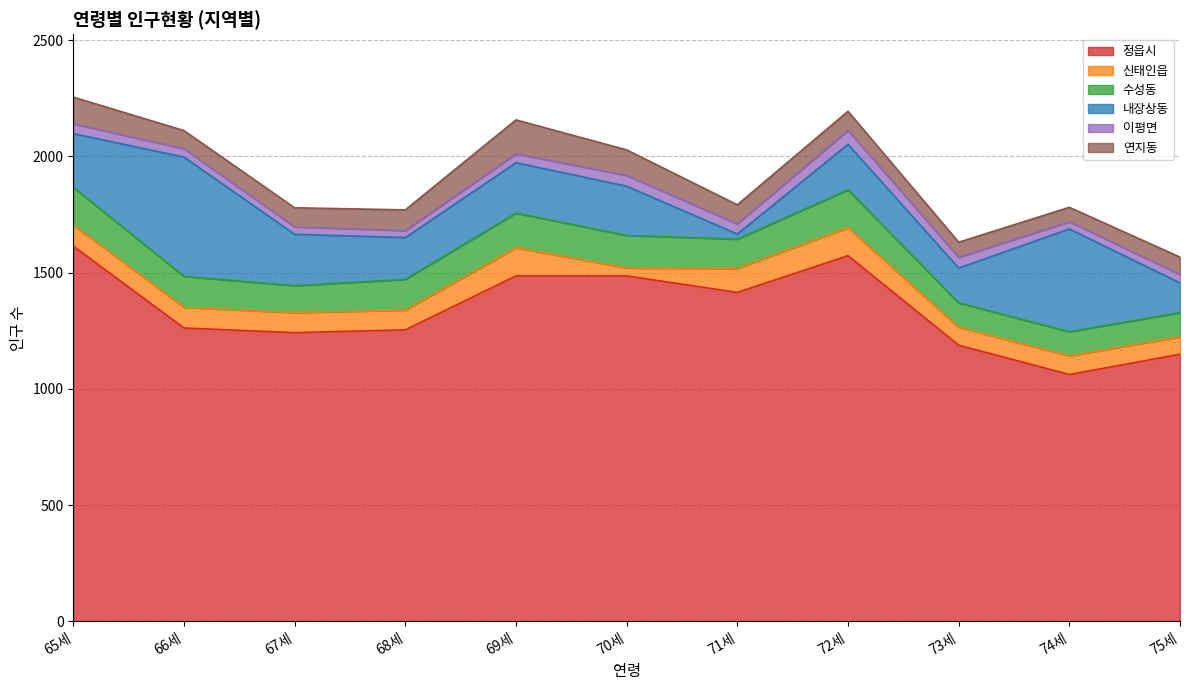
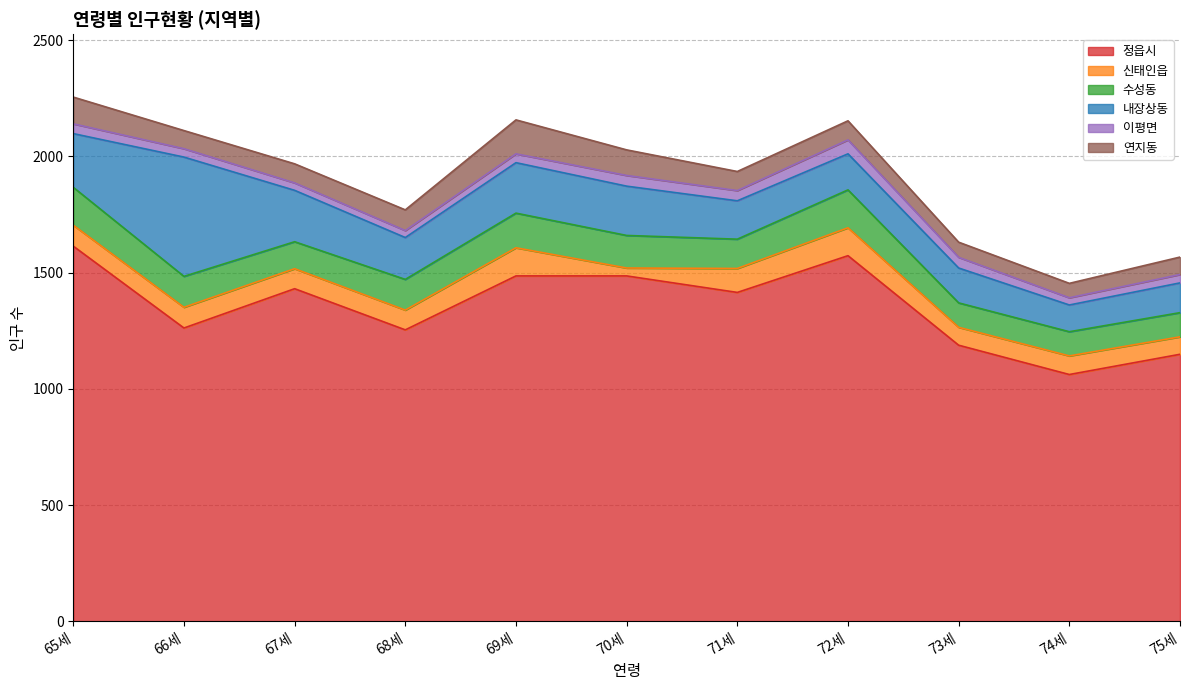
  {
    "정읍시": {
      "65세": 1610,
      "66세": 1260,
-     "67세": 1240,
+     "67세": 1430,
      "68세": 1250,
      "69세": 1490,
      "70세": 1490,
      "71세": 1420,
      "72세": 1570,
      "73세": 1190,
      "74세": 1060,
      "75세": 1150
    },
    "신태인읍": {
      "65세": 90,
      "66세": 90,
      "67세": 90,
      "68세": 90,
      "69세": 120,
      "70세": 30,
      "71세": 100,
      "72세": 120,
      "73세": 80,
      "74세": 80,
      "75세": 80
    },
    "수성동": {
      "65세": 160,
      "66세": 130,
      "67세": 120,
      "68세": 130,
      "69세": 150,
      "70세": 140,
      "71세": 130,
      "72세": 160,
      "73세": 110,
      "74세": 100,
      "75세": 100
    },
    "내장상동": {
      "65세": 230,
      "66세": 510,
      "67세": 220,
      "68세": 180,
      "69세": 220,
      "70세": 210,
-     "71세": 20,
-     "72세": 200,
+     "71세": 170,
+     "72세": 160,
      "73세": 150,
-     "74세": 440,
+     "74세": 120,
      "75세": 130
    },
    "이평면": {
      "65세": 40,
      "66세": 40,
      "67세": 30,
      "68세": 30,
      "69세": 40,
      "70세": 50,
      "71세": 40,
      "72세": 60,
      "73세": 50,
      "74세": 30,
      "75세": 40
    },
    "연지동": {
      "65세": 120,
      "66세": 80,
      "67세": 80,
      "68세": 90,
      "69세": 150,
      "70세": 110,
      "71세": 80,
      "72세": 80,
      "73세": 70,
      "74세": 60,
      "75세": 80
    }
  }
